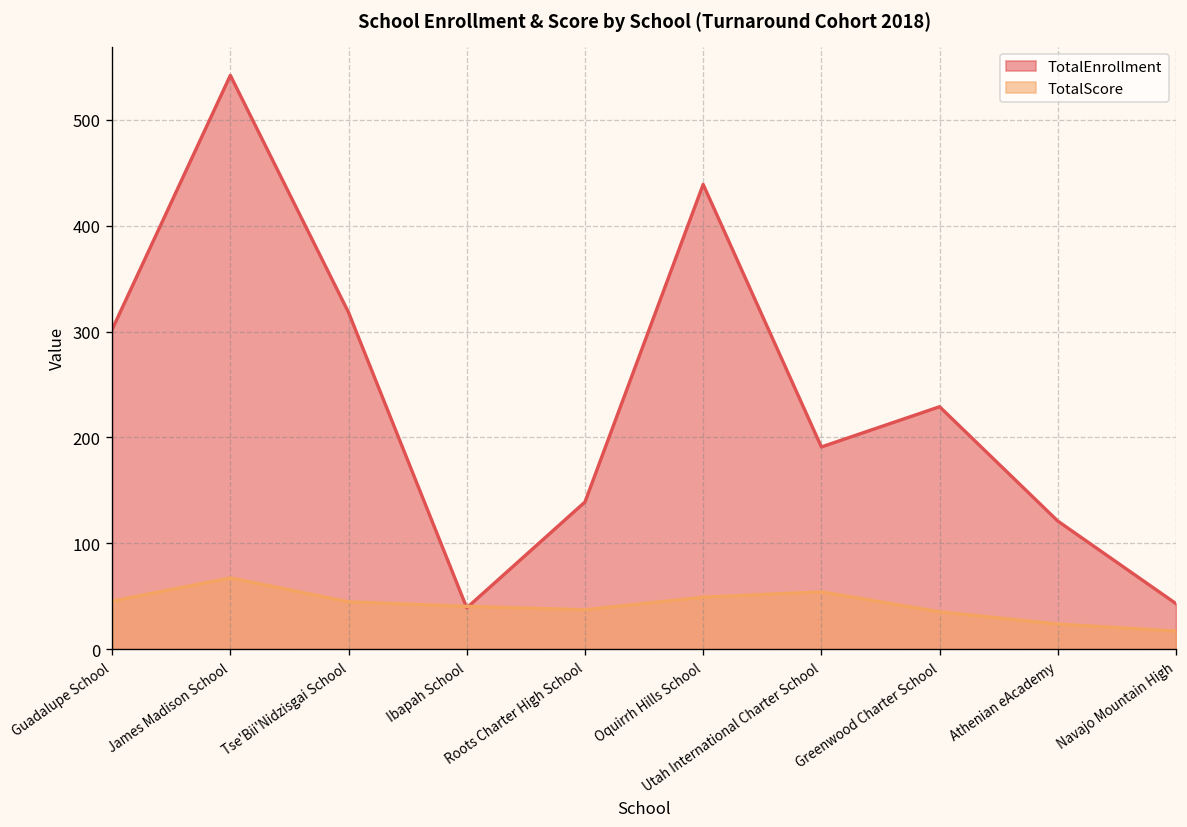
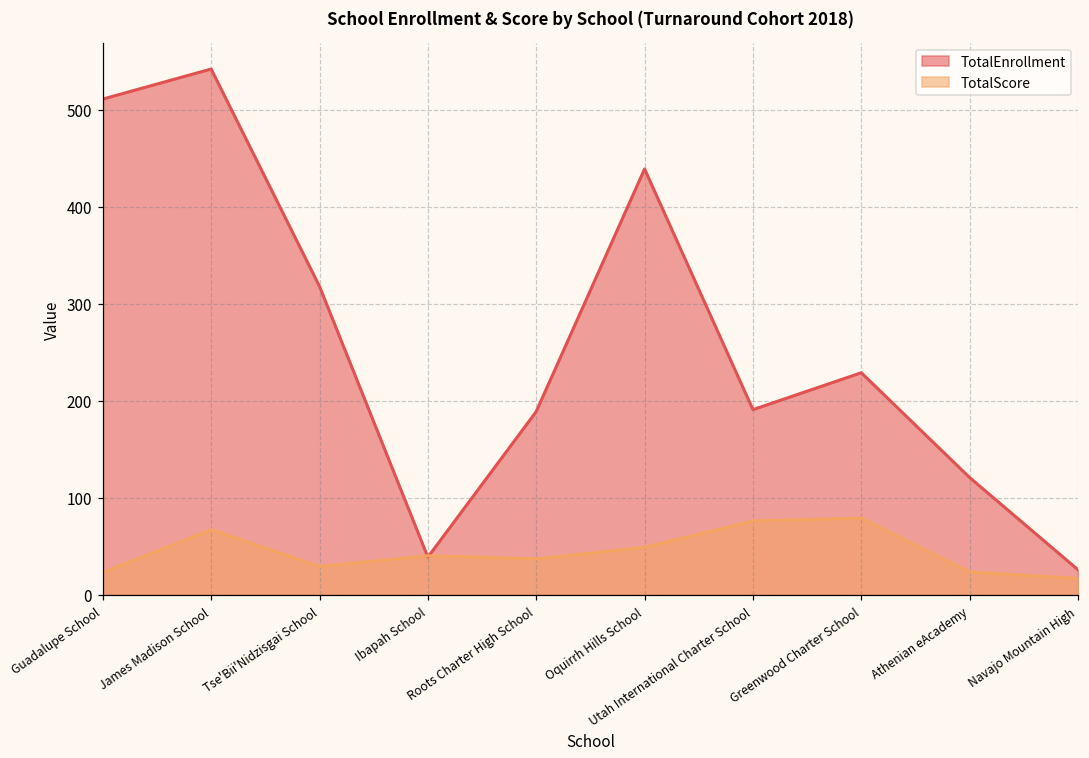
  {
    "TotalEnrollment": {
-     "Guadalupe School": 300,
+     "Guadalupe School": 510,
      "James Madison School": 540,
      "Tse'Bii'Nidzisgai School": 320,
-     "Roots Charter High School": 140,
+     "Roots Charter High School": 190,
      "Oquirrh Hills School": 440,
      "Utah International Charter School": 190,
      "Greenwood Charter School": 230,
      "Athenian eAcademy": 120,
-     "Navajo Mountain High": 40
+     "Navajo Mountain High": 30
    },
    "TotalScore": {
-     "Guadalupe School": 50,
+     "Guadalupe School": 20,
      "James Madison School": 70,
-     "Tse'Bii'Nidzisgai School": 40,
+     "Tse'Bii'Nidzisgai School": 30,
      "Roots Charter High School": 40,
      "Oquirrh Hills School": 50,
-     "Utah International Charter School": 50,
-     "Greenwood Charter School": 40,
+     "Utah International Charter School": 80,
+     "Greenwood Charter School": 80,
      "Athenian eAcademy": 20,
      "Navajo Mountain High": 20
    }
  }
